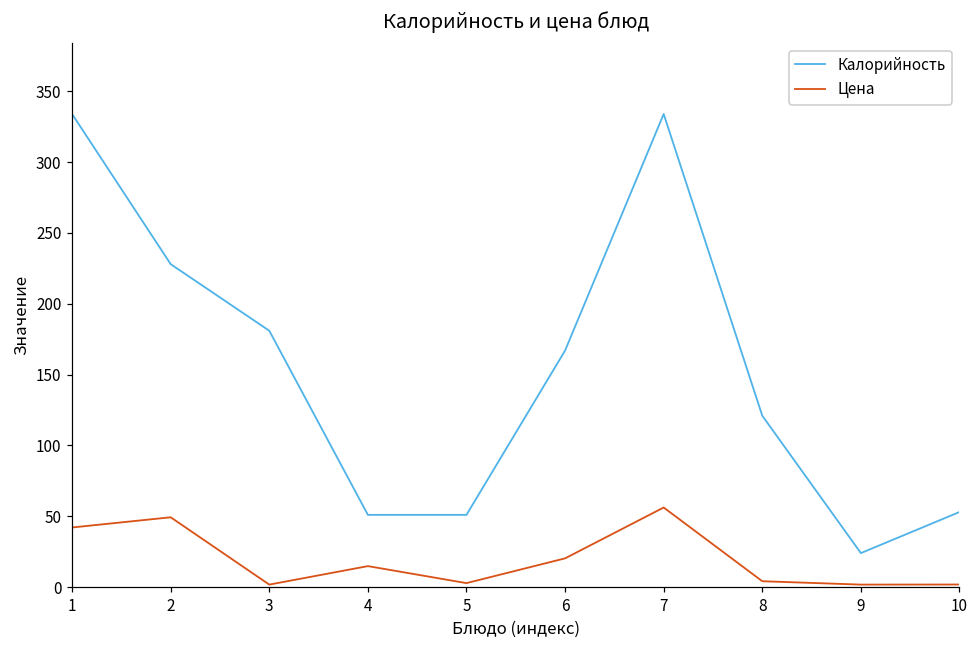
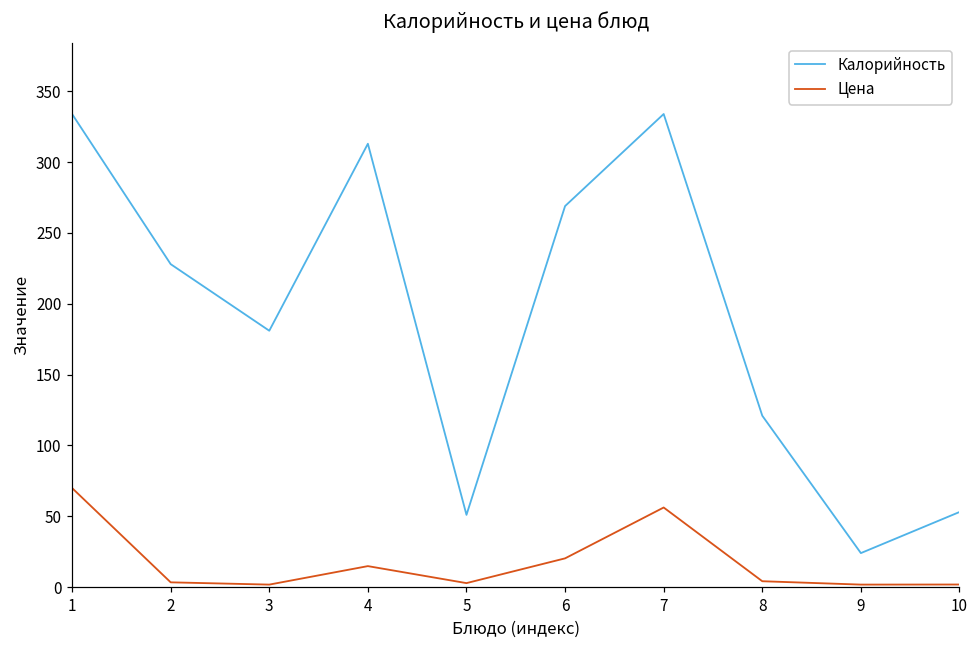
  {
    "Калорийность": {
      "1": 334,
      "2": 228,
      "3": 181,
-     "4": 51,
+     "4": 313,
      "5": 51,
-     "6": 167,
+     "6": 269,
      "7": 334,
      "8": 121,
      "9": 24,
      "10": 53
    },
    "Цена": {
-     "1": 42,
-     "2": 49,
+     "1": 70,
+     "2": 3,
      "3": 2,
      "4": 15,
      "5": 3,
      "6": 20,
      "7": 56,
      "8": 4,
      "9": 2,
      "10": 2
    }
  }
